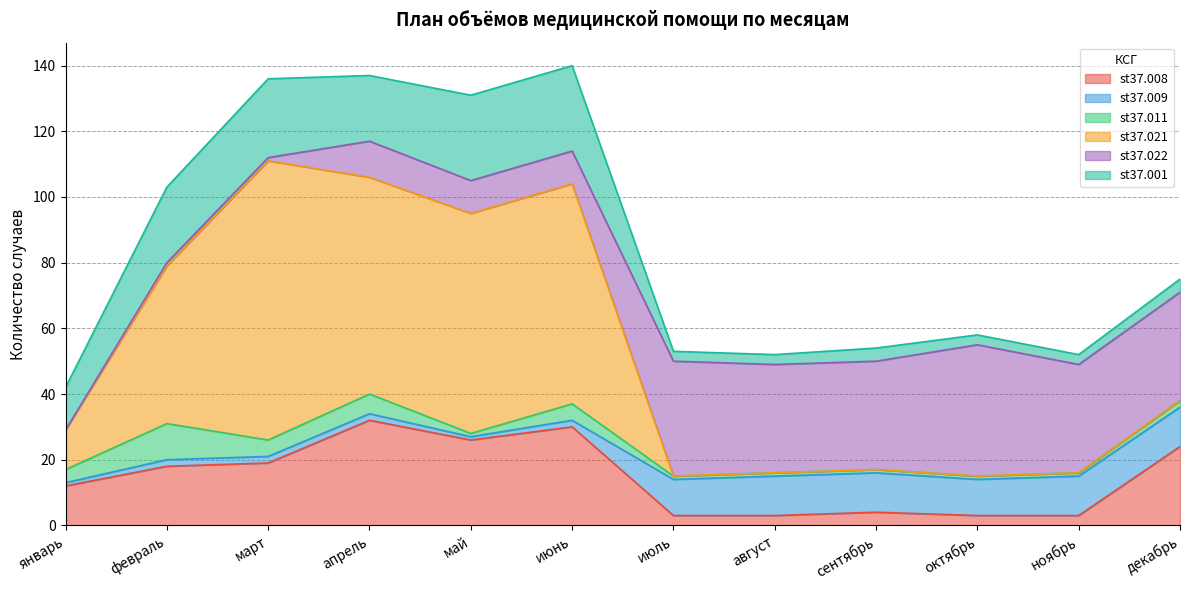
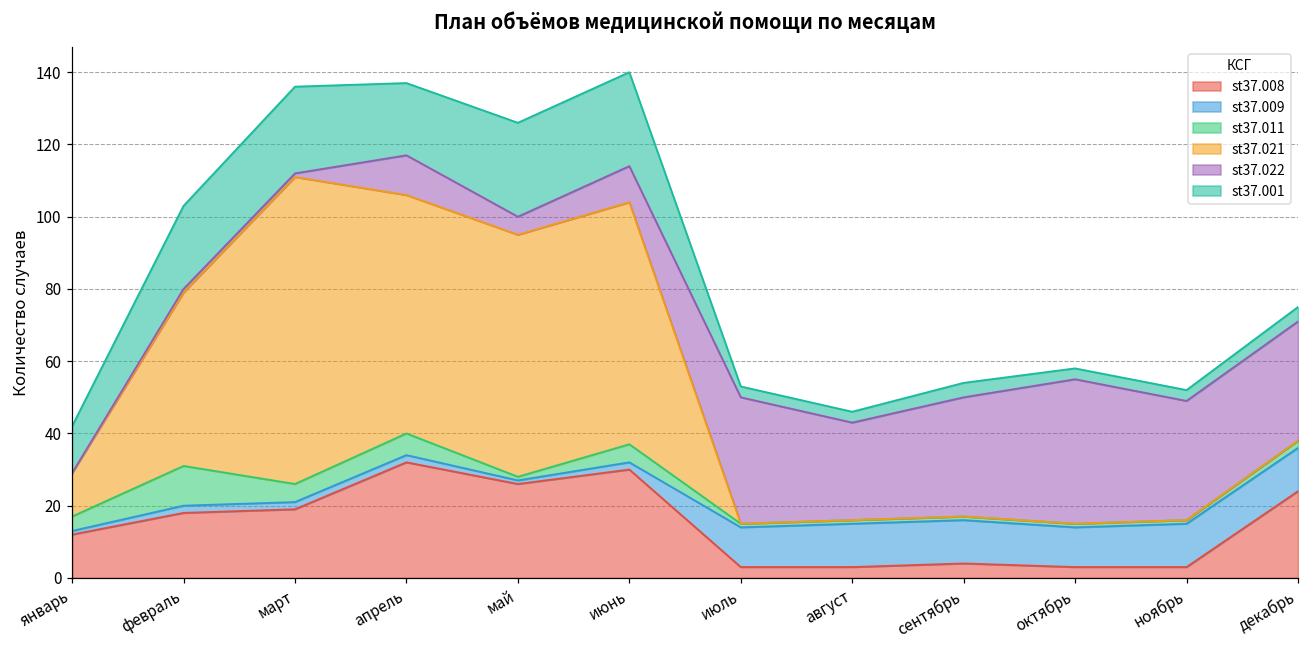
  {
    "st37.008": {
      "январь": 12,
      "февраль": 18,
      "март": 19,
      "апрель": 32,
      "май": 26,
      "июнь": 30,
      "июль": 3,
      "август": 3,
      "сентябрь": 4,
      "октябрь": 3,
      "ноябрь": 3,
      "декабрь": 24
    },
    "st37.009": {
      "январь": 1,
      "февраль": 2,
      "март": 2,
      "апрель": 2,
      "май": 1,
      "июнь": 2,
      "июль": 11,
      "август": 12,
      "сентябрь": 12,
      "октябрь": 11,
      "ноябрь": 12,
      "декабрь": 12
    },
    "st37.021": {
      "февраль": 48,
      "март": 85,
      "апрель": 66,
      "май": 67,
      "июнь": 67
    },
    "st37.022": {
      "февраль": 1,
      "март": 1,
      "апрель": 11,
-     "май": 10,
+     "май": 5,
      "июнь": 10,
      "июль": 35,
-     "август": 33,
+     "август": 27,
      "сентябрь": 33,
      "октябрь": 40,
      "ноябрь": 33,
      "декабрь": 33
    }
  }
